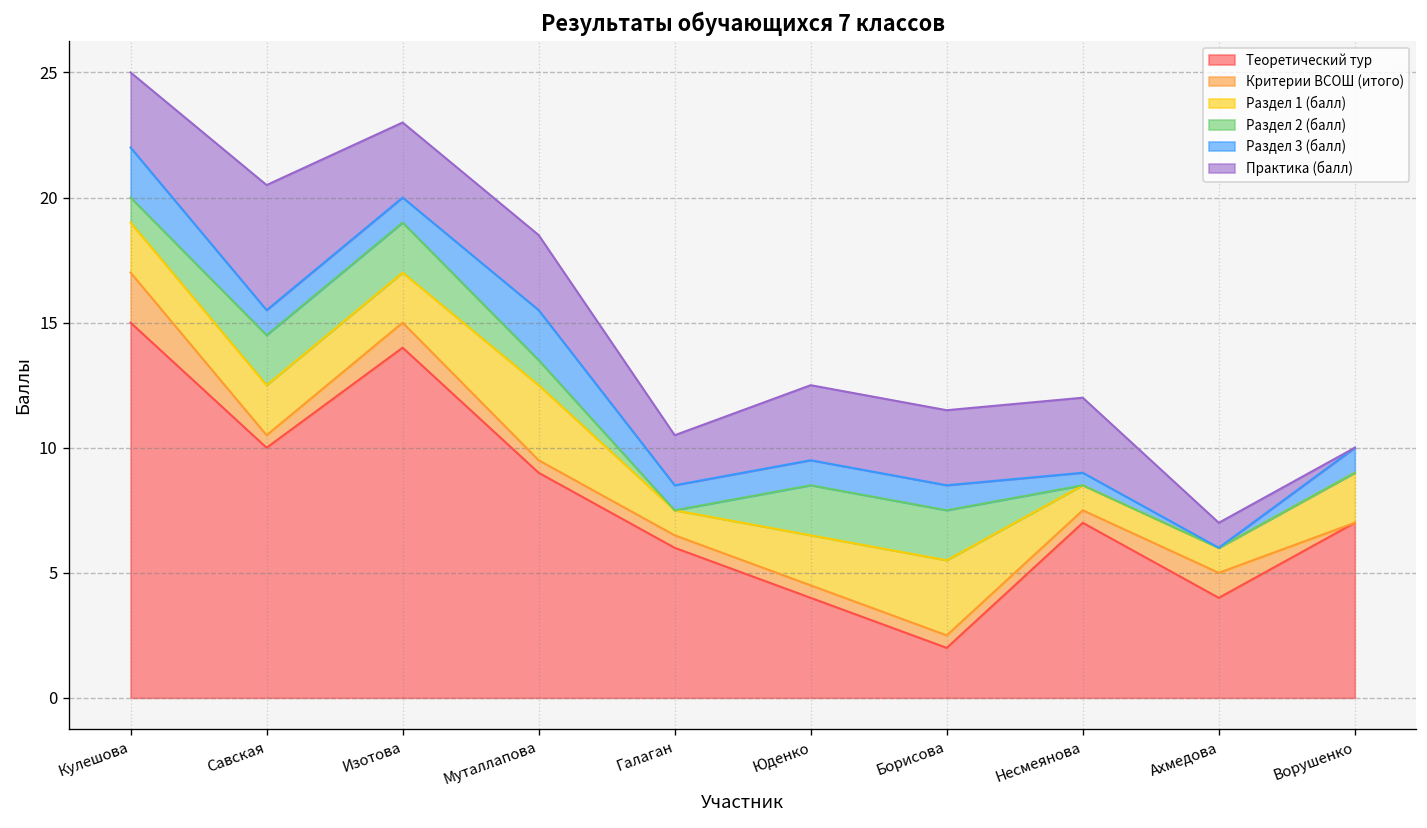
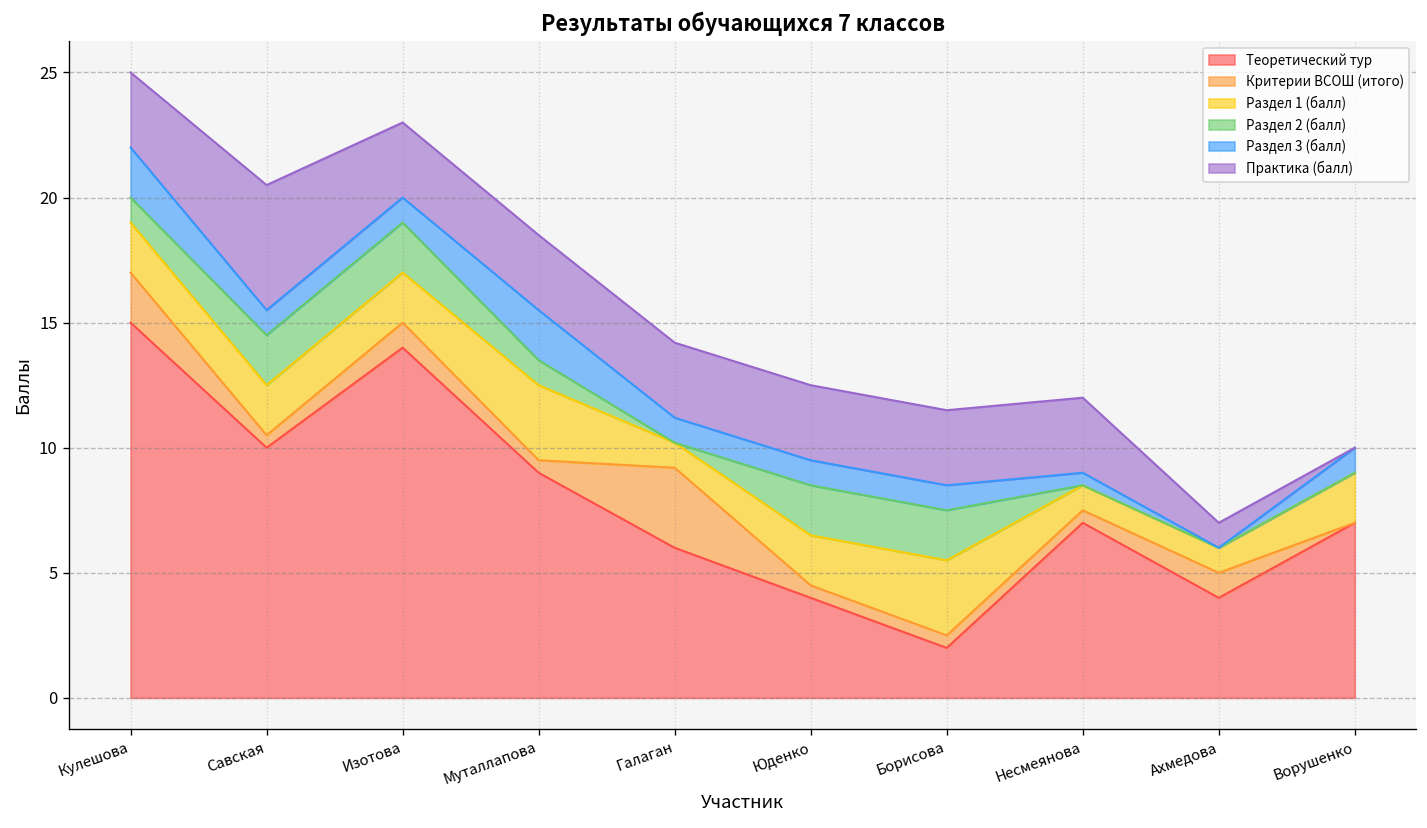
  {
    "Теоретический тур": {
      "Кулешова": 15.0,
      "Савская": 10.0,
      "Изотова": 14.0,
      "Муталлапова": 9.0,
      "Галаган": 6.0,
      "Юденко": 4.0,
      "Борисова": 2.0,
      "Несмеянова": 7.0,
      "Ахмедова": 4.0
    },
    "Критерии ВСОШ (итого)": {
      "Кулешова": 2.0,
      "Савская": 0.5,
      "Изотова": 1.0,
      "Муталлапова": 0.5,
-     "Галаган": 0.5,
+     "Галаган": 3.2,
      "Юденко": 0.5,
      "Борисова": 0.5,
      "Несмеянова": 0.5,
      "Ахмедова": 1.0
    },
    "Раздел 1 (балл)": {
      "Кулешова": 2.0,
      "Савская": 2.0,
      "Изотова": 2.0,
      "Муталлапова": 3.0,
      "Юденко": 2.0,
      "Борисова": 3.0
    },
    "Раздел 2 (балл)": {
      "Кулешова": 1.0,
      "Савская": 2.0,
      "Изотова": 2.0,
      "Муталлапова": 1.0,
      "Юденко": 2.0,
      "Борисова": 2.0
    },
    "Раздел 3 (балл)": {
      "Кулешова": 2.0,
      "Савская": 1.0,
      "Изотова": 1.0,
      "Муталлапова": 2.0,
      "Галаган": 1.0,
      "Юденко": 1.0,
      "Борисова": 1.0,
      "Несмеянова": 0.5
    },
    "Практика (балл)": {
      "Кулешова": 3,
      "Савская": 5,
      "Изотова": 3,
      "Муталлапова": 3,
-     "Галаган": 2,
+     "Галаган": 3,
      "Юденко": 3,
      "Борисова": 3,
      "Несмеянова": 3,
      "Ахмедова": 1
    }
  }
